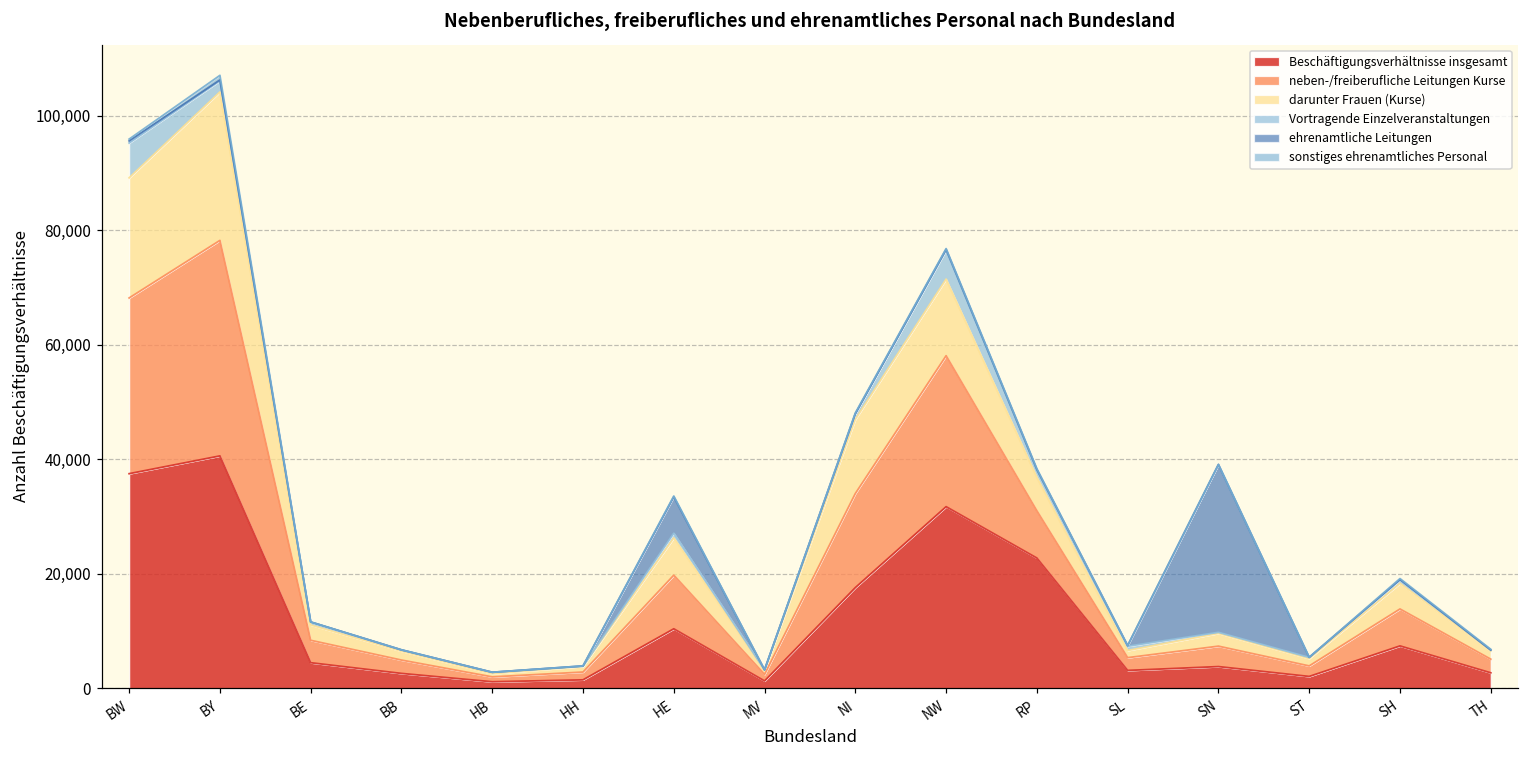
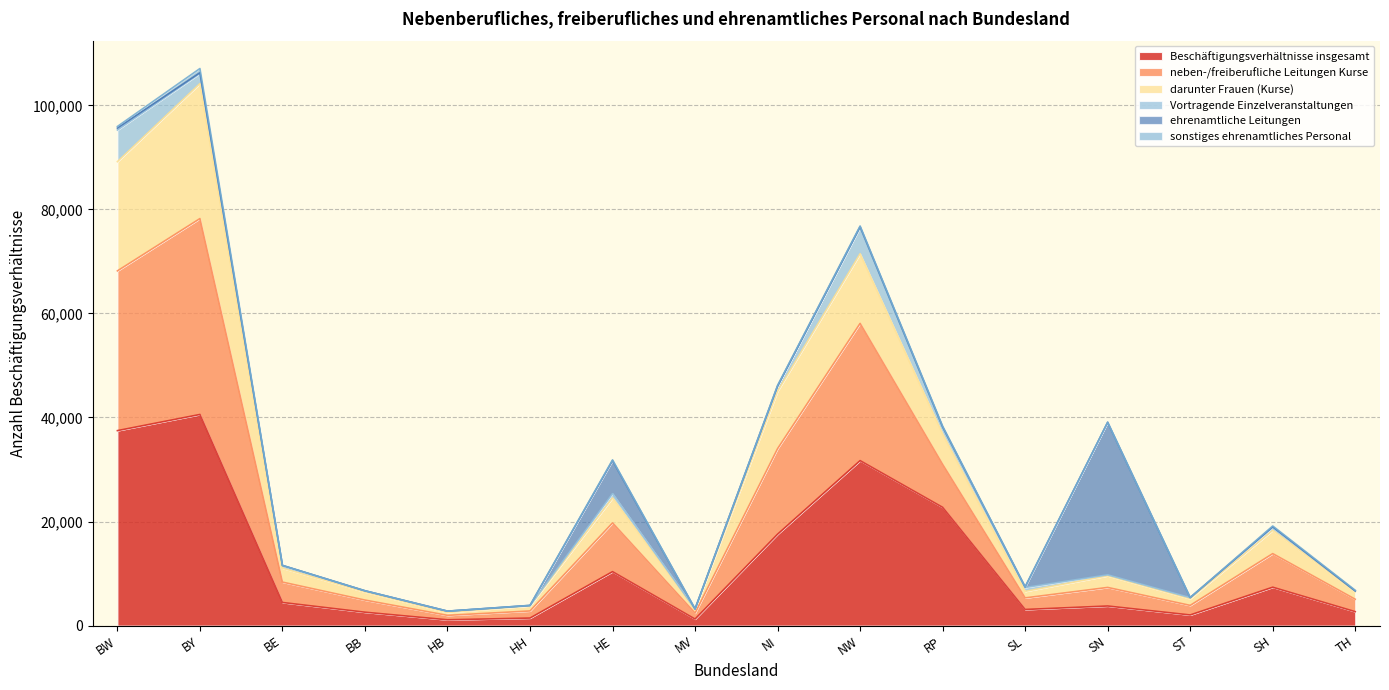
  {
    "Beschäftigungsverhältnisse insgesamt": {
      "BW": "37,000",
      "BY": "41,000",
      "BE": "4,000",
      "BB": "3,000",
      "HB": "1,000",
      "HH": "1,000",
      "HE": "10,000",
      "MV": "1,000",
      "NI": "18,000",
      "NW": "32,000",
      "RP": "23,000",
      "SL": "3,000",
      "SN": "4,000",
      "ST": "2,000",
      "SH": "7,000",
      "TH": "3,000"
    },
    "neben-/freiberufliche Leitungen Kurse": {
      "BW": "31,000",
      "BY": "38,000",
      "BE": "4,000",
      "BB": "2,000",
      "HB": "1,000",
      "HH": "1,000",
      "HE": "9,000",
      "MV": "1,000",
      "NI": "16,000",
      "NW": "26,000",
      "RP": "8,000",
      "SL": "2,000",
      "SN": "4,000",
      "ST": "2,000",
      "SH": "6,000",
      "TH": "2,000"
    },
    "darunter Frauen (Kurse)": {
      "BW": "21,000",
      "BY": "26,000",
      "BE": "3,000",
-     "HE": "7,000",
-     "NI": "13,000",
+     "HE": "5,000",
+     "NI": "11,000",
      "NW": "13,000",
      "RP": "6,000",
      "SL": "1,000",
      "SH": "4,000"
    }
  }
